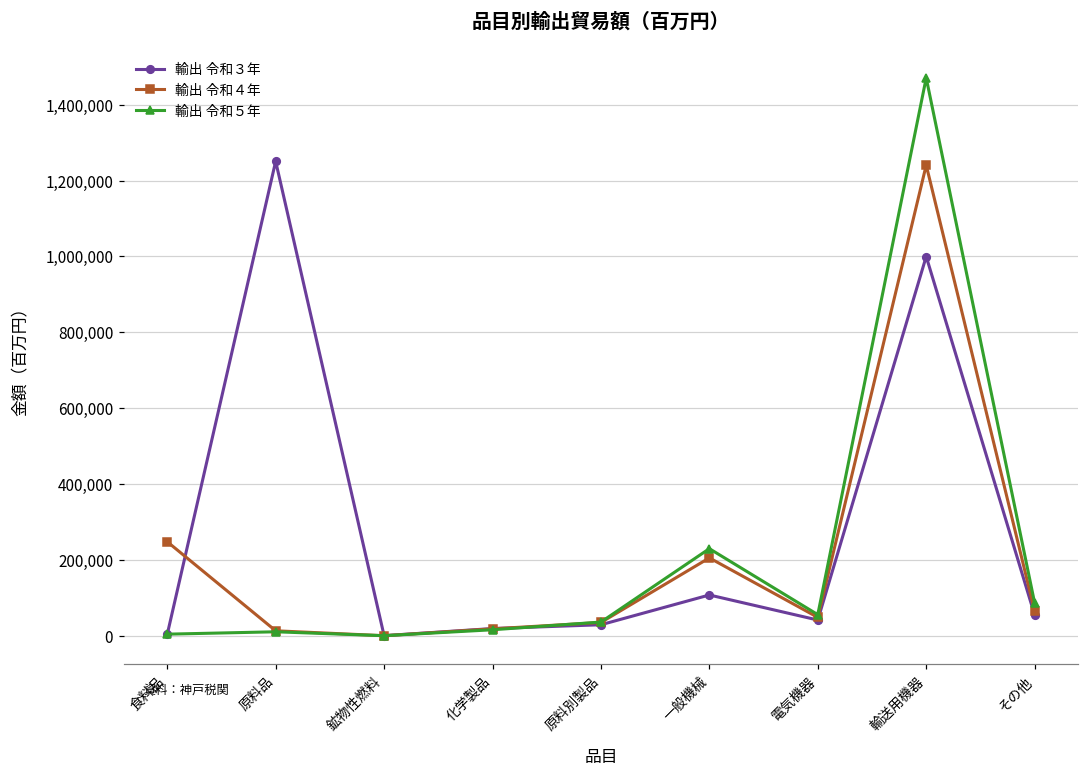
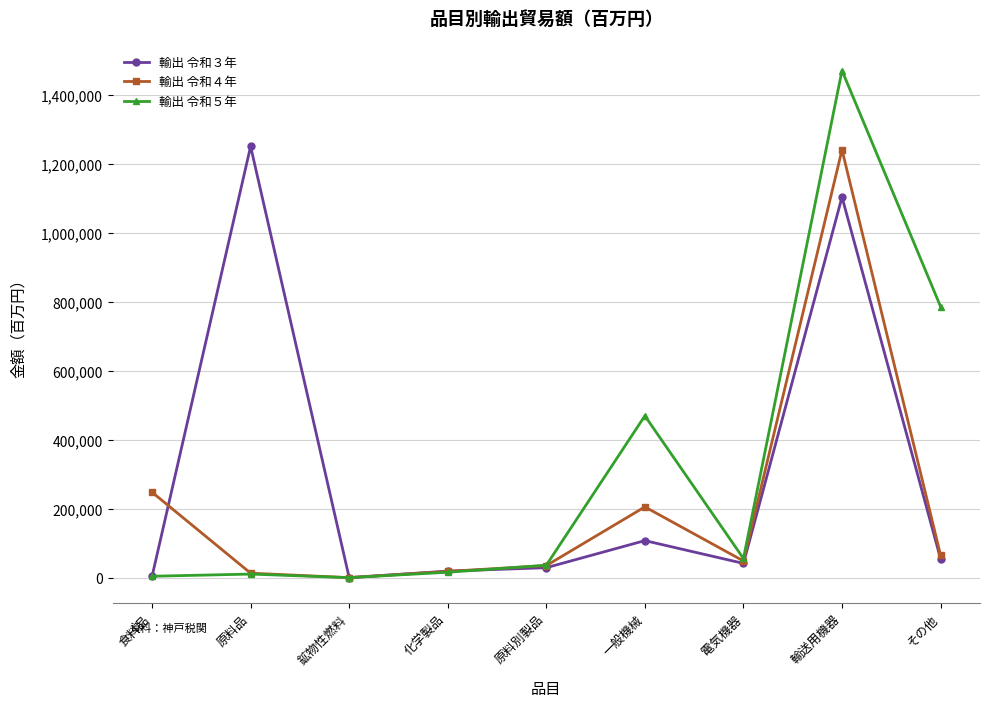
  {
    "輸出 令和３年": {
      "原料品": "1,250,000",
      "一般機械": "110,000",
-     "輸送用機器": "1,000,000",
+     "輸送用機器": "1,100,000",
      "その他": "50,000"
    },
    "輸出 令和４年": {
      "食料品": "250,000",
      "一般機械": "210,000",
      "輸送用機器": "1,240,000",
      "その他": "70,000"
    },
    "輸出 令和５年": {
-     "一般機械": "230,000",
+     "一般機械": "470,000",
      "輸送用機器": "1,470,000",
-     "その他": "90,000"
+     "その他": "790,000"
    }
  }
